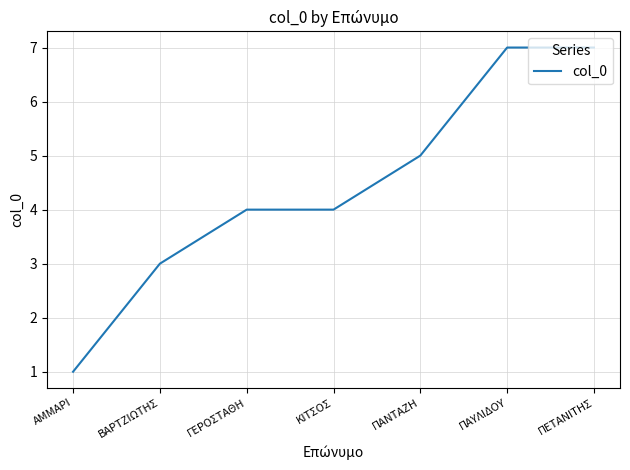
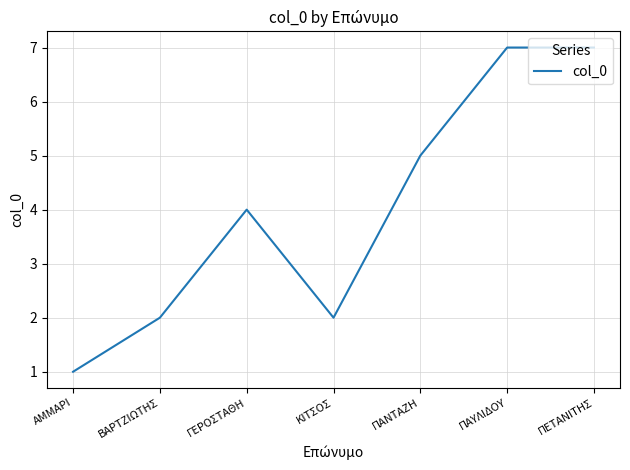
  {
    "ΑΜΜΑΡΙ": 1,
-   "ΒΑΡΤΖΙΩΤΗΣ": 3,
+   "ΒΑΡΤΖΙΩΤΗΣ": 2,
    "ΓΕΡΟΣΤΑΘΗ": 4,
-   "ΚΙΤΣΟΣ": 4,
+   "ΚΙΤΣΟΣ": 2,
    "ΠΑΝΤΑΖΗ": 5,
    "ΠΑΥΛΙΔΟΥ": 7
  }
